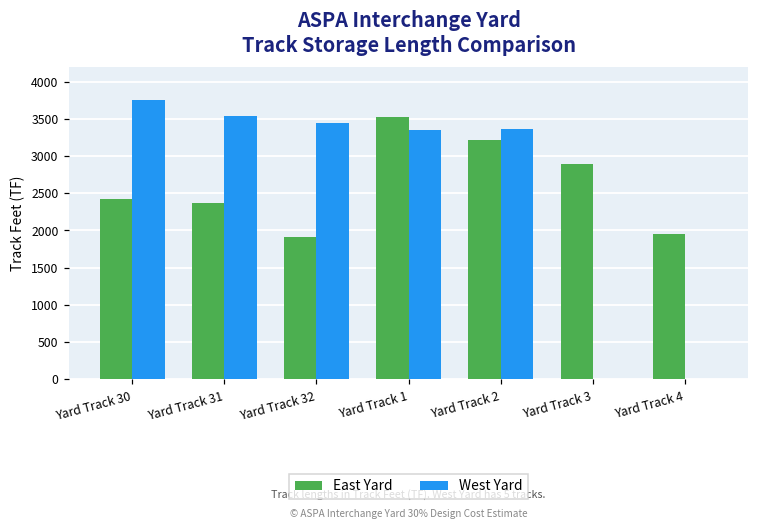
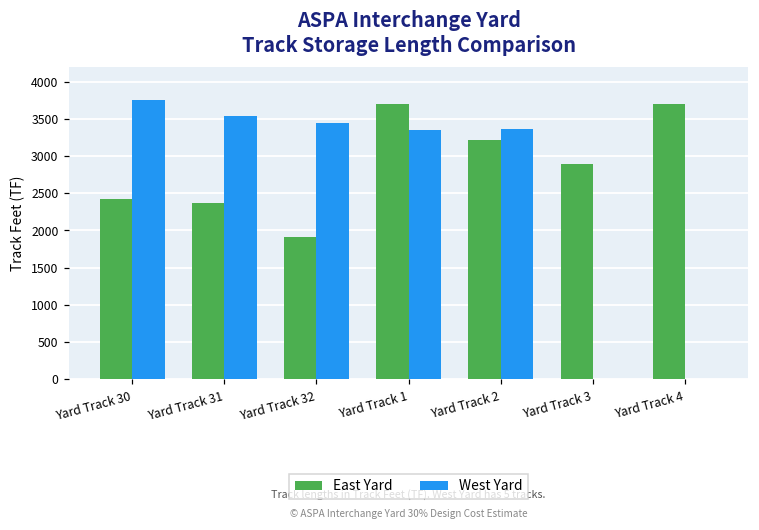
  {
    "East Yard": {
      "Yard Track 30": 2400,
      "Yard Track 31": 2400,
      "Yard Track 32": 1900,
-     "Yard Track 1": 3500,
+     "Yard Track 1": 3700,
      "Yard Track 2": 3200,
      "Yard Track 3": 2900,
-     "Yard Track 4": 1900
+     "Yard Track 4": 3700
    },
    "West Yard": {
      "Yard Track 30": 3800,
      "Yard Track 31": 3500,
      "Yard Track 32": 3400,
      "Yard Track 1": 3400,
      "Yard Track 2": 3400,
      "Yard Track 3": 0,
      "Yard Track 4": 0
    }
  }
